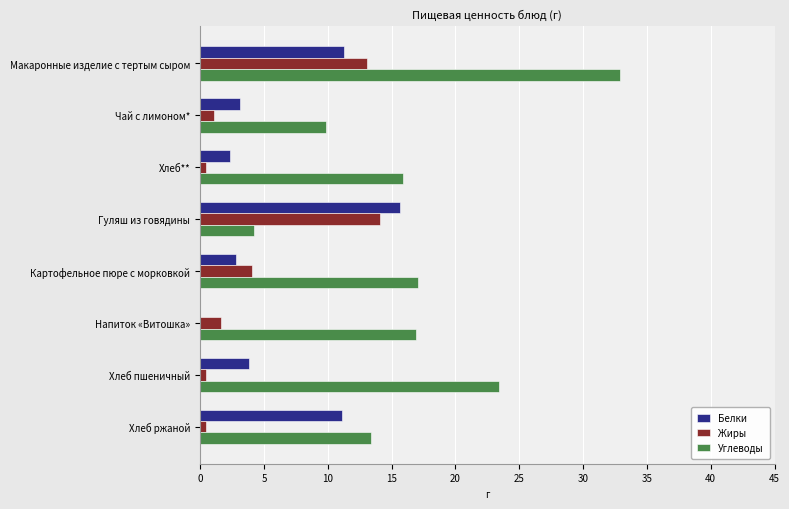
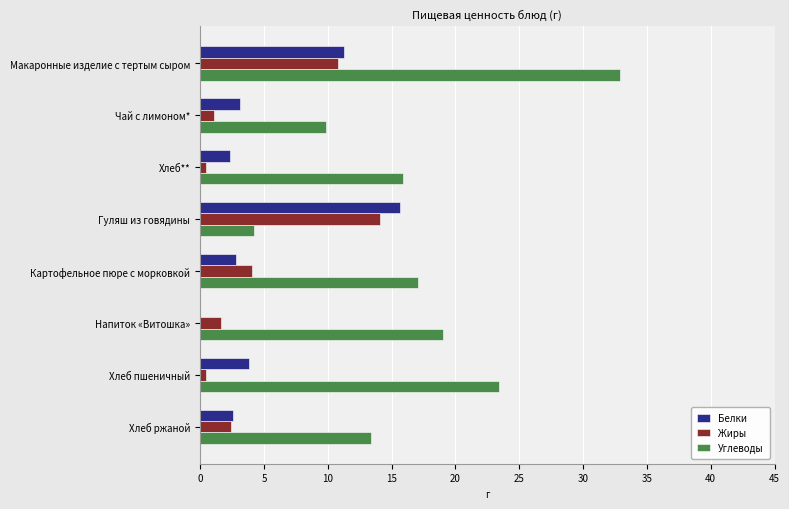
  {
    "Белки": {
      "Макаронные изделие с тертым сыром": 11.3,
      "Чай с лимоном*": 3.1,
      "Хлеб**": 2.3,
      "Гуляш из говядины": 15.6,
      "Картофельное пюре с морковкой": 2.8,
      "Напиток «Витошка»": 0.0,
      "Хлеб пшеничный": 3.8,
-     "Хлеб ржаной": 11.1
+     "Хлеб ржаной": 2.6
    },
    "Жиры": {
-     "Макаронные изделие с тертым сыром": 13.1,
+     "Макаронные изделие с тертым сыром": 10.8,
      "Чай с лимоном*": 1.1,
      "Хлеб**": 0.5,
      "Гуляш из говядины": 14.1,
      "Картофельное пюре с морковкой": 4.1,
      "Напиток «Витошка»": 1.6,
      "Хлеб пшеничный": 0.5,
-     "Хлеб ржаной": 0.5
+     "Хлеб ржаной": 2.4
    },
    "Углеводы": {
      "Макаронные изделие с тертым сыром": 32.9,
      "Чай с лимоном*": 9.9,
      "Хлеб**": 15.9,
      "Гуляш из говядины": 4.2,
      "Картофельное пюре с морковкой": 17.1,
-     "Напиток «Витошка»": 16.9,
+     "Напиток «Витошка»": 19.0,
      "Хлеб пшеничный": 23.4,
      "Хлеб ржаной": 13.4
    }
  }
